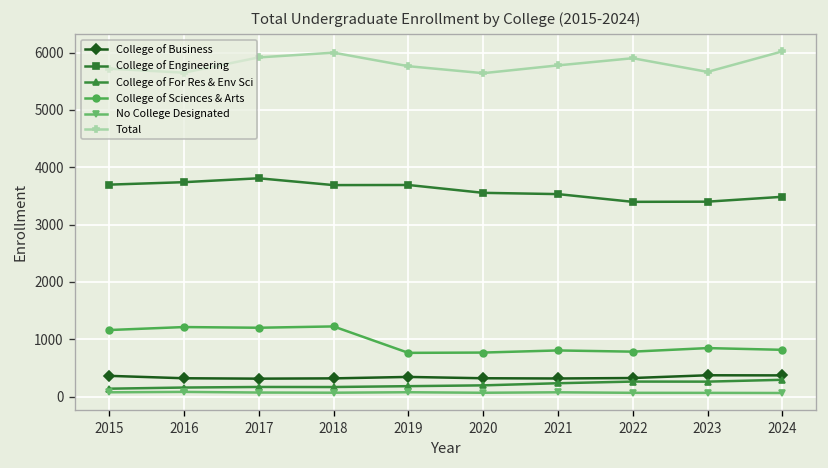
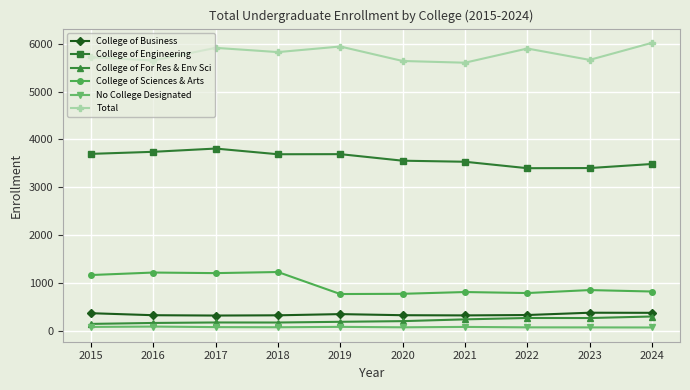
  {
    "Total": {
      "2017": 5900,
-     "2018": 6000,
-     "2019": 5800,
+     "2018": 5800,
+     "2019": 5900,
      "2020": 5600,
-     "2021": 5800,
+     "2021": 5600,
      "2022": 5900,
      "2023": 5700,
      "2024": 6000
    }
  }
